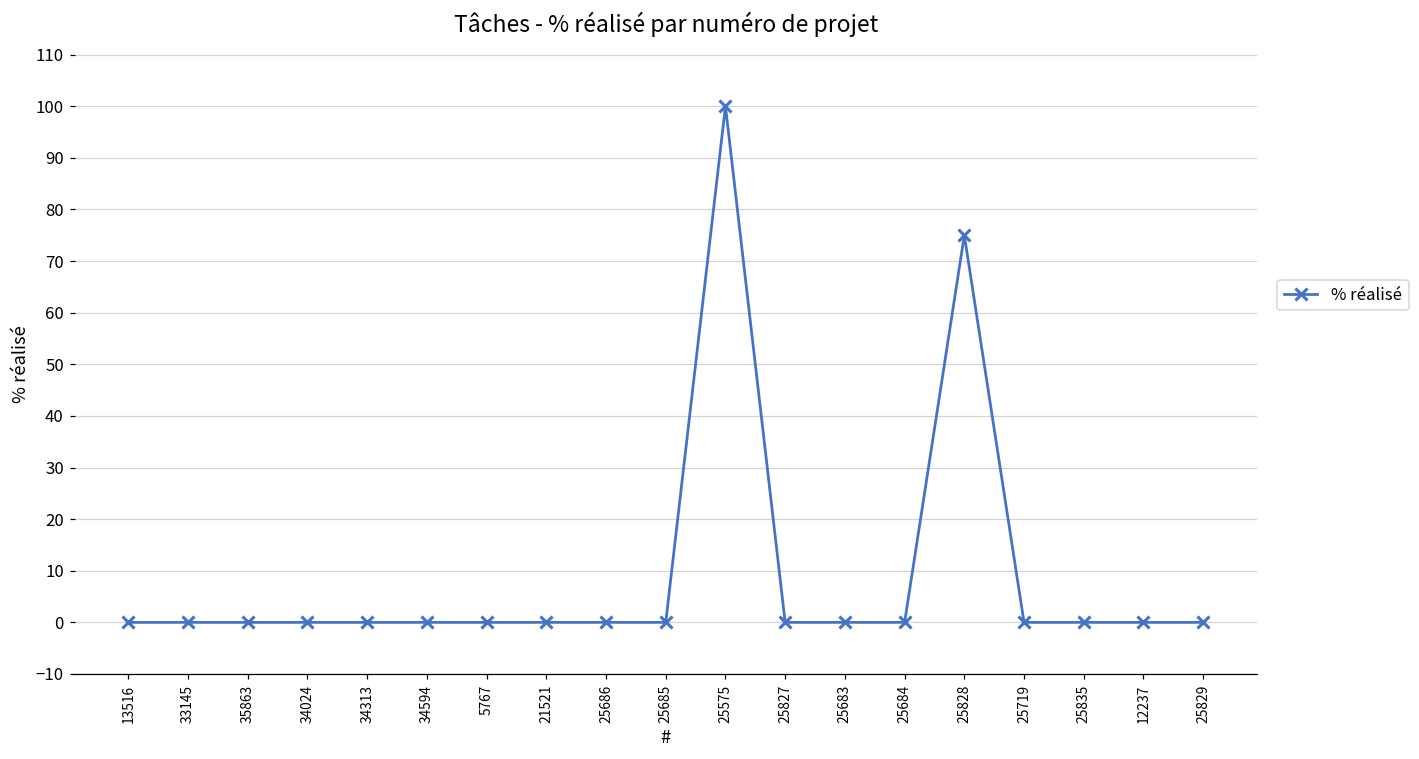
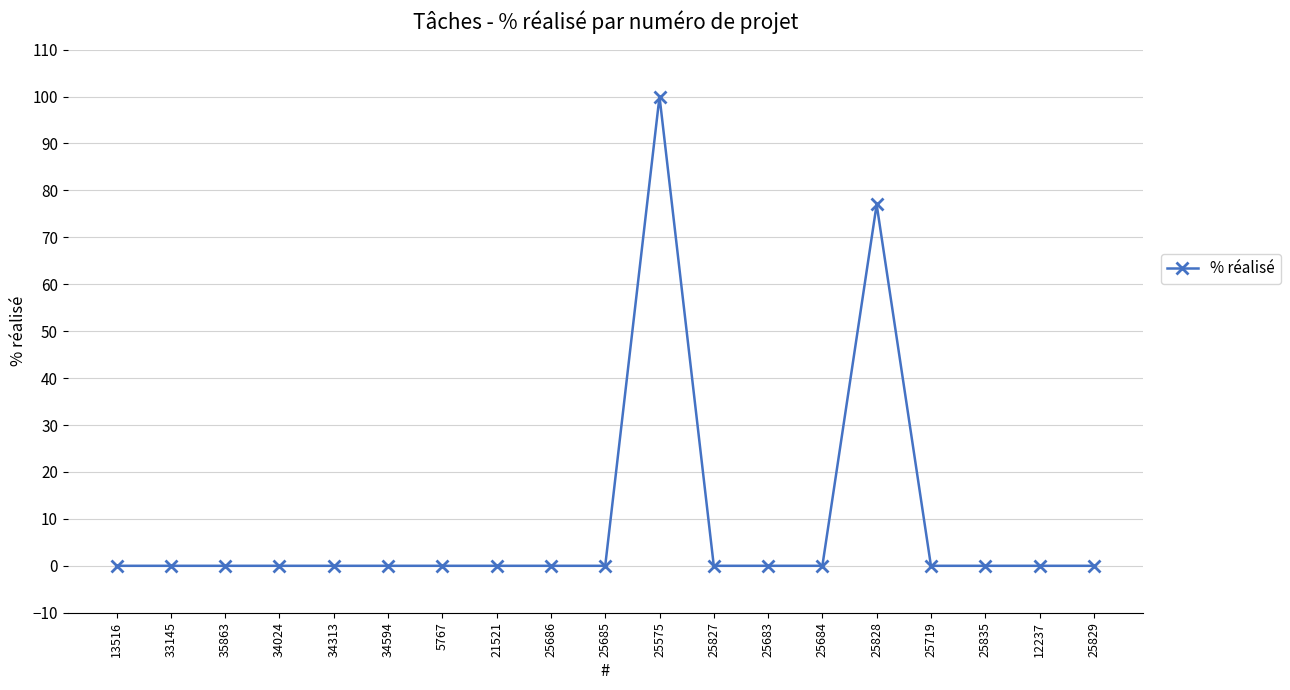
  {
    "13516": 0,
    "33145": 0,
    "35863": 0,
    "34024": 0,
    "34313": 0,
    "34594": 0,
    "5767": 0,
    "21521": 0,
    "25686": 0,
    "25685": 0,
    "25575": 100,
    "25827": 0,
    "25683": 0,
    "25684": 0,
-   "25828": 75,
+   "25828": 77,
    "25719": 0,
    "25835": 0,
    "12237": 0,
    "25829": 0
  }
